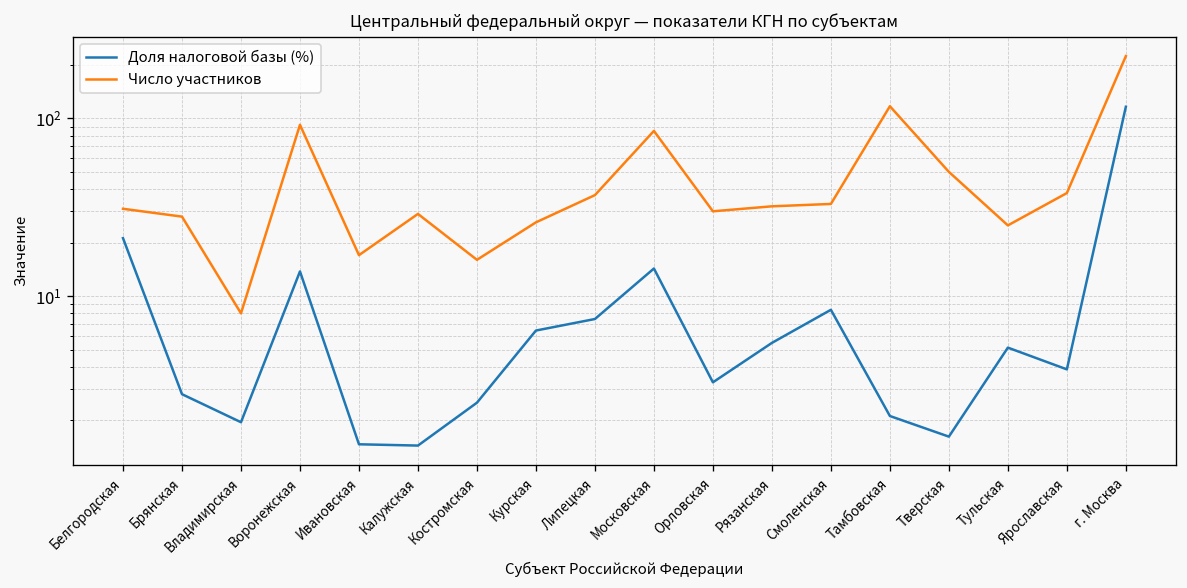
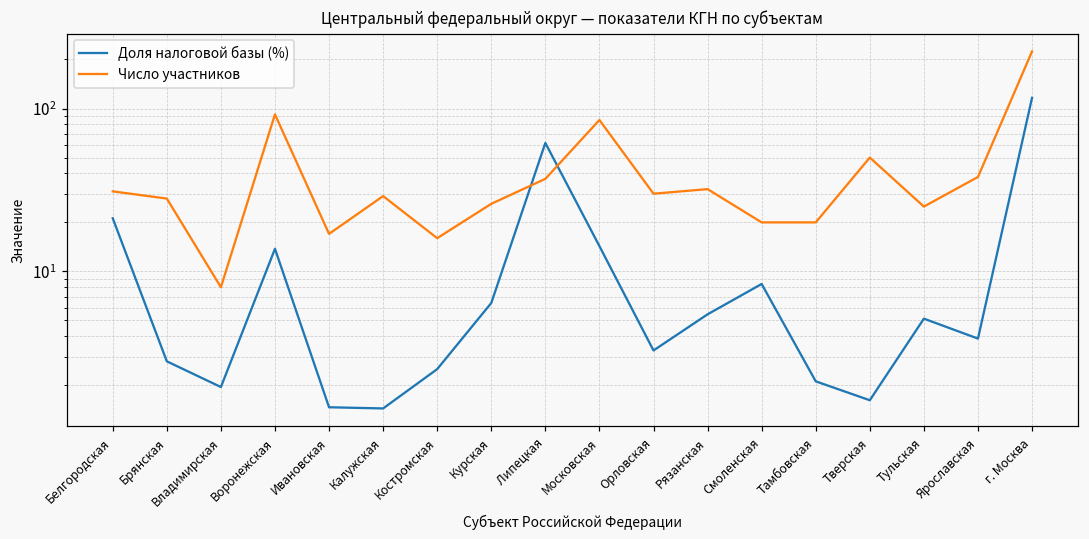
  {
    "Доля налоговой базы (%)": {
      "Белгородская": 21,
      "Брянская": 2.8,
      "Владимирская": 2,
      "Воронежская": 14,
      "Ивановская": 1.5,
      "Калужская": 1.4,
      "Костромская": 2.5,
      "Курская": 6.4,
-     "Липецкая": 7,
+     "Липецкая": 61,
      "Московская": 14,
      "Орловская": 3.3,
      "Рязанская": 5.5,
      "Смоленская": 8,
      "Тамбовская": 2.1,
      "Тверская": 1.6,
      "Тульская": 5,
      "Ярославская": 4,
      "г. Москва": 120
    },
    "Число участников": {
      "Белгородская": 31,
      "Брянская": 28,
      "Владимирская": 8,
      "Воронежская": 90,
      "Ивановская": 17,
      "Калужская": 29,
      "Костромская": 16,
      "Курская": 26,
      "Липецкая": 37,
      "Московская": 90,
      "Орловская": 30,
      "Рязанская": 32,
-     "Смоленская": 33,
-     "Тамбовская": 120,
+     "Смоленская": 20,
+     "Тамбовская": 20,
      "Тверская": 50,
      "Тульская": 25,
      "Ярославская": 38,
      "г. Москва": 220
    }
  }
